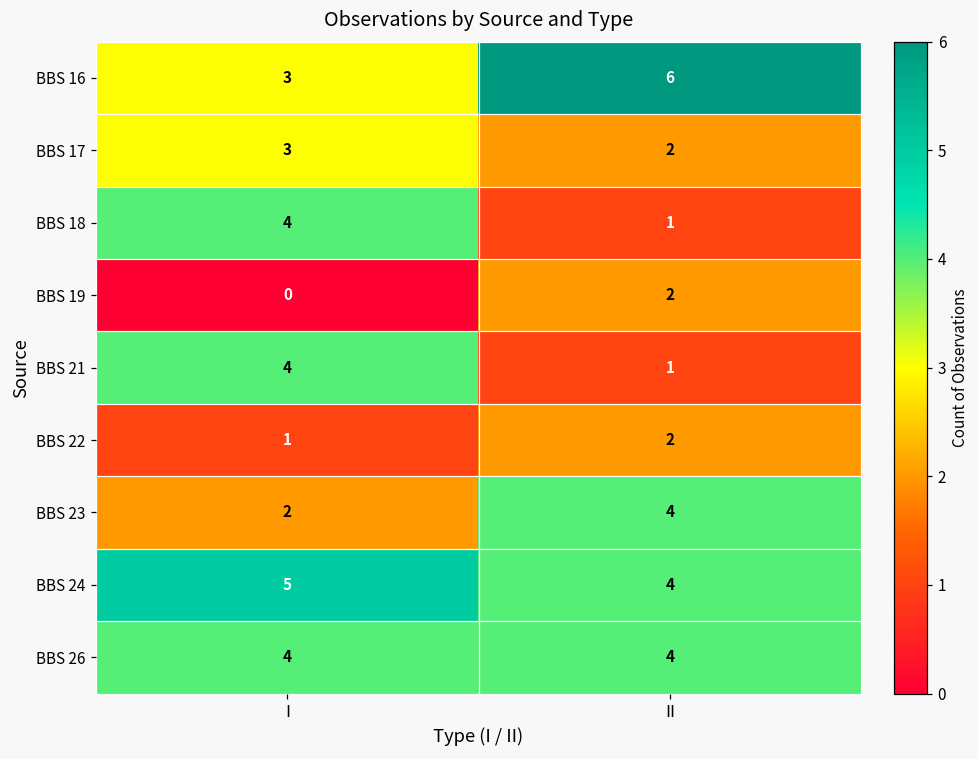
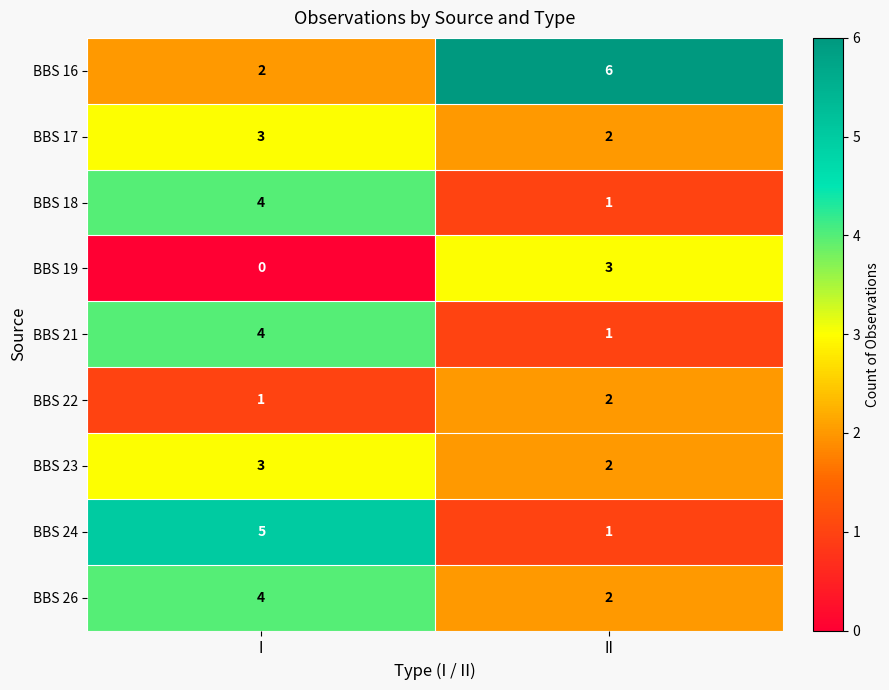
  {
    "BBS 16": {
-     "I": 3,
+     "I": 2,
      "II": 6
    },
    "BBS 17": {
      "I": 3,
      "II": 2
    },
    "BBS 18": {
      "I": 4,
      "II": 1
    },
    "BBS 19": {
      "I": 0,
-     "II": 2
+     "II": 3
    },
    "BBS 21": {
      "I": 4,
      "II": 1
    },
    "BBS 22": {
      "I": 1,
      "II": 2
    },
    "BBS 23": {
-     "I": 2,
-     "II": 4
+     "I": 3,
+     "II": 2
    },
    "BBS 24": {
      "I": 5,
-     "II": 4
+     "II": 1
    },
    "BBS 26": {
      "I": 4,
-     "II": 4
+     "II": 2
    }
  }
